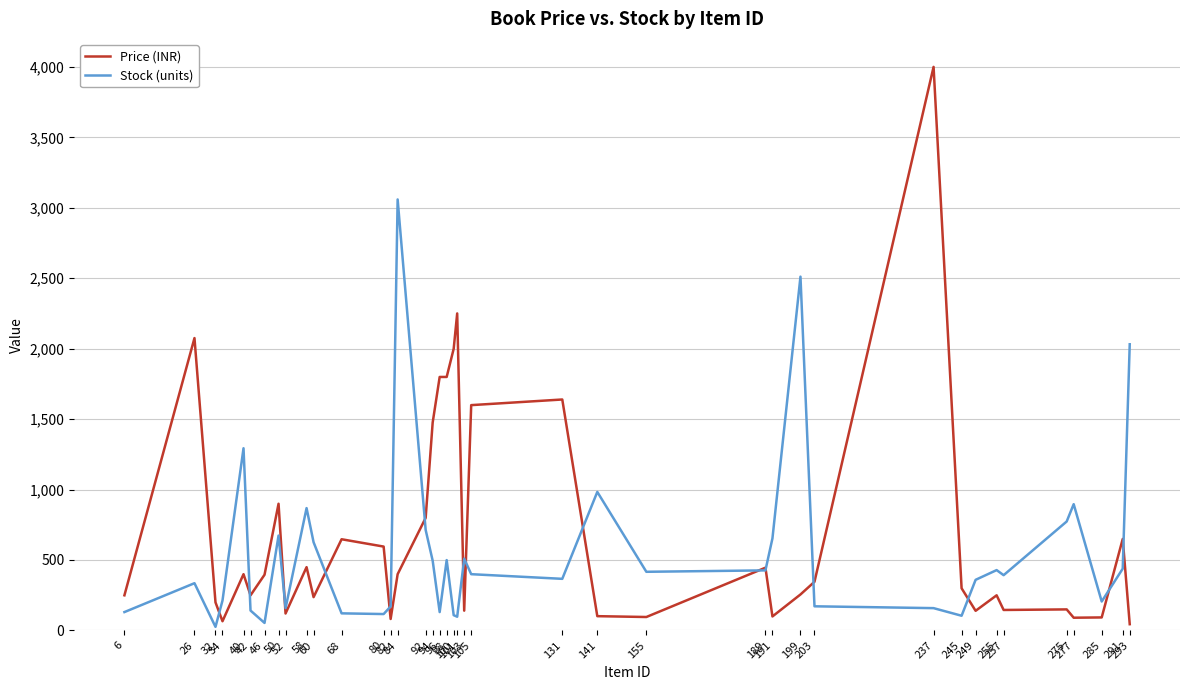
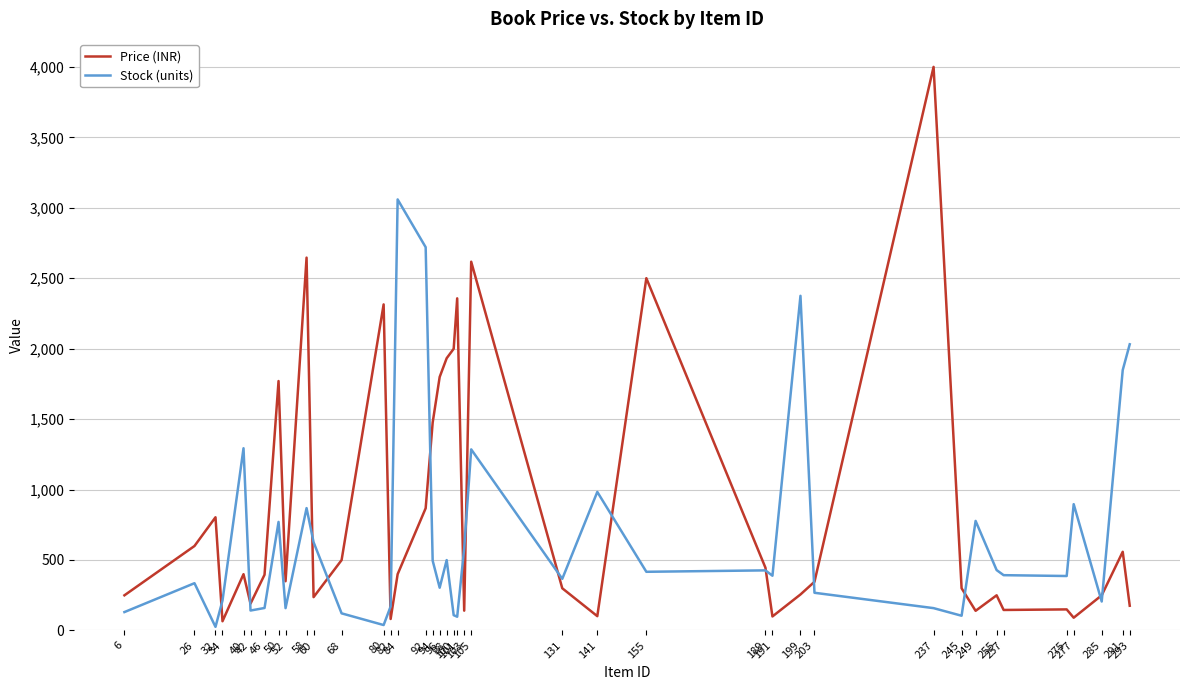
  {
    "Price (INR)": {
      "6": "250",
-     "26": "2,080",
-     "32": "200",
+     "26": "600",
+     "32": "800",
      "34": "70",
      "40": "400",
-     "42": "250",
+     "42": "190",
      "46": "400",
-     "50": "900",
-     "52": "120",
-     "58": "450",
+     "50": "1,770",
+     "52": "350",
+     "58": "2,650",
      "60": "240",
-     "68": "650",
-     "80": "600",
+     "68": "500",
+     "80": "2,310",
      "82": "80",
      "84": "400",
-     "92": "800",
+     "92": "870",
      "94": "1,480",
      "96": "1,800",
-     "98": "1,800",
+     "98": "1,930",
      "100": "2,000",
-     "101": "2,250",
+     "101": "2,360",
      "103": "140",
-     "105": "1,600",
-     "131": "1,640",
+     "105": "2,620",
+     "131": "300",
      "141": "100",
-     "155": "100",
+     "155": "2,500",
      "189": "450",
      "191": "100",
      "199": "260",
      "203": "350",
      "237": "4,000",
      "245": "300",
      "249": "140",
      "255": "250",
      "257": "150",
      "275": "150",
      "277": "90",
-     "285": "90",
-     "291": "650",
-     "293": "40"
+     "285": "250",
+     "291": "560",
+     "293": "180"
    },
    "Stock (units)": {
      "6": "130",
      "26": "340",
      "32": "30",
      "34": "210",
      "40": "1,290",
      "42": "140",
-     "46": "50",
-     "50": "670",
+     "46": "160",
+     "50": "770",
      "52": "160",
      "58": "870",
      "60": "630",
      "68": "120",
-     "80": "120",
+     "80": "40",
      "82": "170",
      "84": "3,060",
-     "92": "710",
+     "92": "2,720",
      "94": "500",
-     "96": "130",
+     "96": "300",
      "98": "500",
      "100": "110",
      "101": "100",
-     "103": "510",
-     "105": "400",
+     "103": "580",
+     "105": "1,290",
      "131": "370",
      "141": "980",
      "155": "420",
      "189": "430",
-     "191": "650",
-     "199": "2,510",
-     "203": "170",
+     "191": "390",
+     "199": "2,380",
+     "203": "270",
      "237": "160",
      "245": "100",
-     "249": "360",
+     "249": "780",
      "255": "430",
      "257": "390",
-     "275": "770",
+     "275": "390",
      "277": "900",
      "285": "210",
-     "291": "440",
+     "291": "1,850",
      "293": "2,030"
    }
  }
